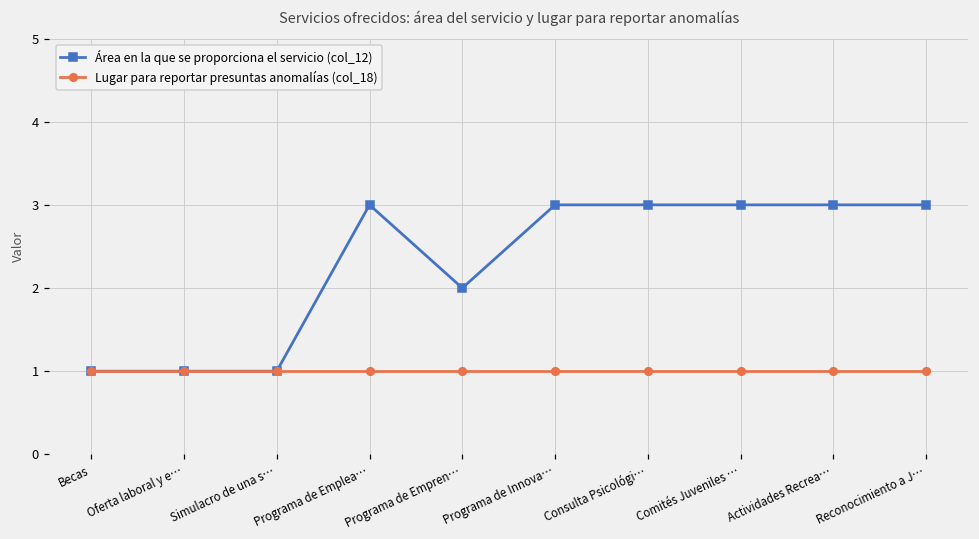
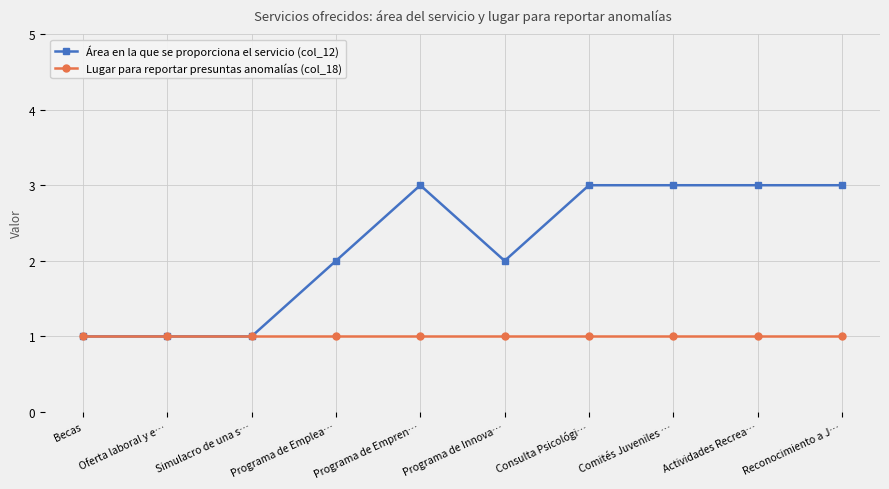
  {
    "Área en la que se proporciona el servicio (col_12)": {
-     "Programa de Emplea…": 3,
-     "Programa de Empren…": 2,
-     "Programa de Innova…": 3,
+     "Programa de Emplea…": 2,
+     "Programa de Empren…": 3,
+     "Programa de Innova…": 2,
      "Consulta Psicológi…": 3,
      "Comités Juveniles …": 3,
      "Actividades Recrea…": 3,
      "Reconocimiento a J…": 3
    },
    "Lugar para reportar presuntas anomalías (col_18)": {
      "Programa de Emplea…": 1,
      "Programa de Empren…": 1,
      "Programa de Innova…": 1,
      "Consulta Psicológi…": 1,
      "Comités Juveniles …": 1,
      "Actividades Recrea…": 1,
      "Reconocimiento a J…": 1
    }
  }
